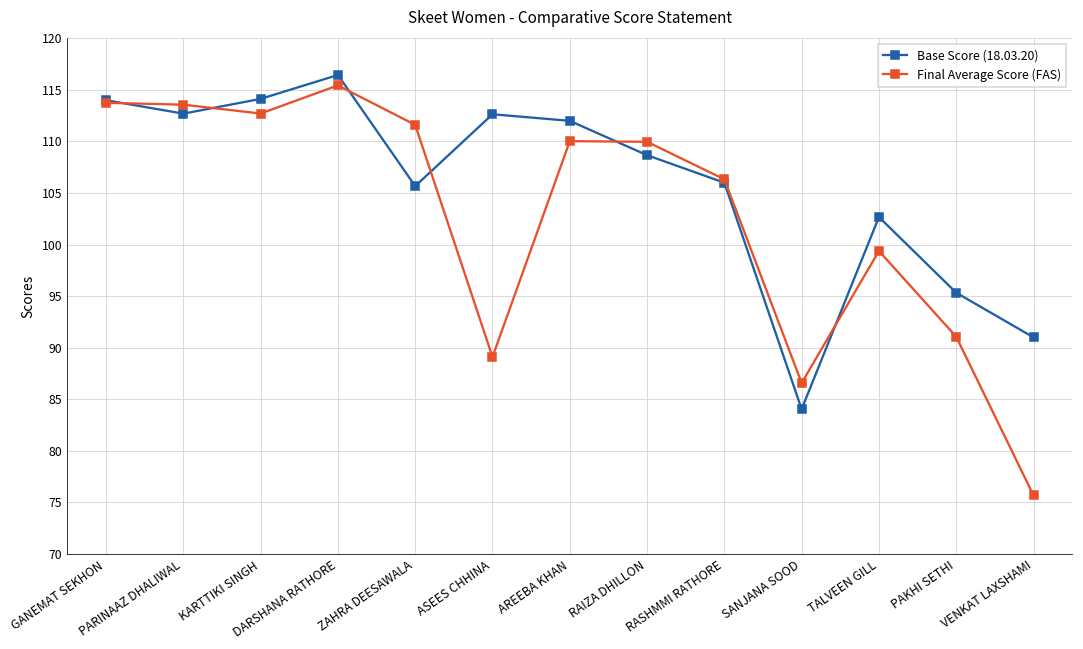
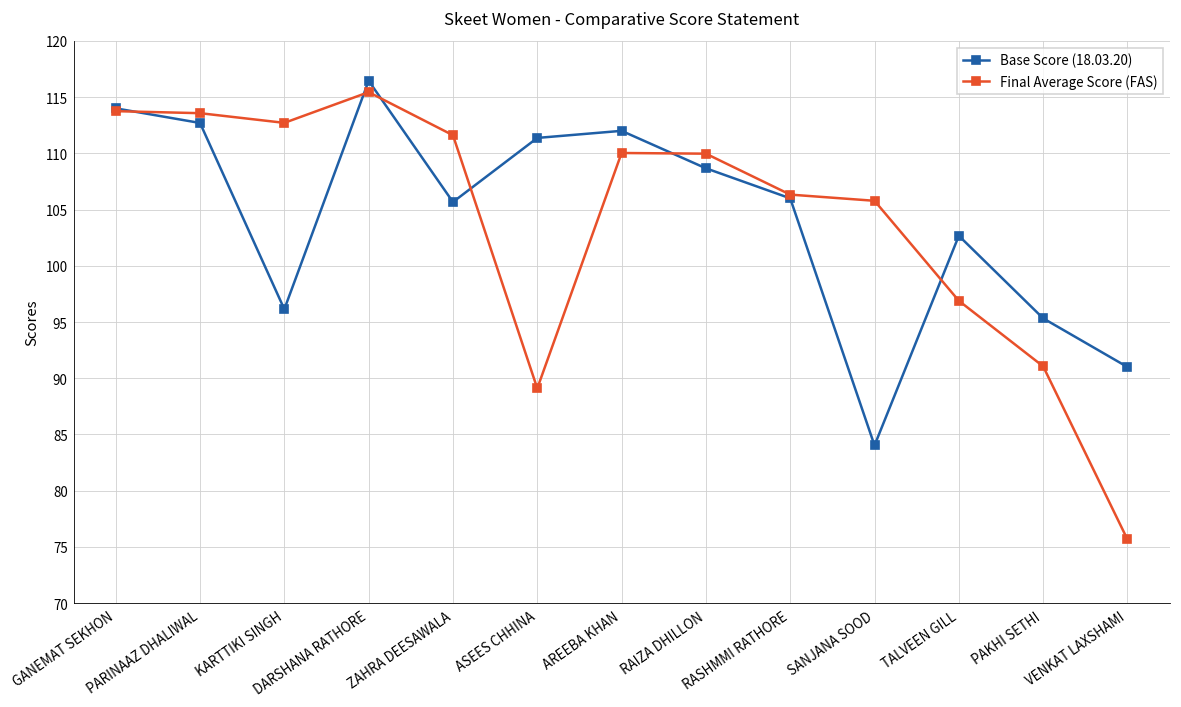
  {
    "Base Score (18.03.20)": {
      "PARINAAZ DHALIWAL": 113,
-     "KARTTIKI SINGH": 114,
+     "KARTTIKI SINGH": 96,
      "DARSHANA RATHORE": 116,
      "ZAHRA DEESAWALA": 106,
-     "ASEES CHHINA": 113,
+     "ASEES CHHINA": 111,
      "AREEBA KHAN": 112,
      "RAIZA DHILLON": 109,
      "RASHMMI RATHORE": 106,
      "SANJANA SOOD": 84,
      "TALVEEN GILL": 103,
      "PAKHI SETHI": 95,
      "VENKAT LAXSHAMI": 91
    },
    "Final Average Score (FAS)": {
      "PARINAAZ DHALIWAL": 114,
      "KARTTIKI SINGH": 113,
      "DARSHANA RATHORE": 115,
      "ZAHRA DEESAWALA": 112,
      "ASEES CHHINA": 89,
      "AREEBA KHAN": 110,
      "RAIZA DHILLON": 110,
      "RASHMMI RATHORE": 106,
-     "SANJANA SOOD": 87,
-     "TALVEEN GILL": 99,
+     "SANJANA SOOD": 106,
+     "TALVEEN GILL": 97,
      "PAKHI SETHI": 91,
      "VENKAT LAXSHAMI": 76
    }
  }
